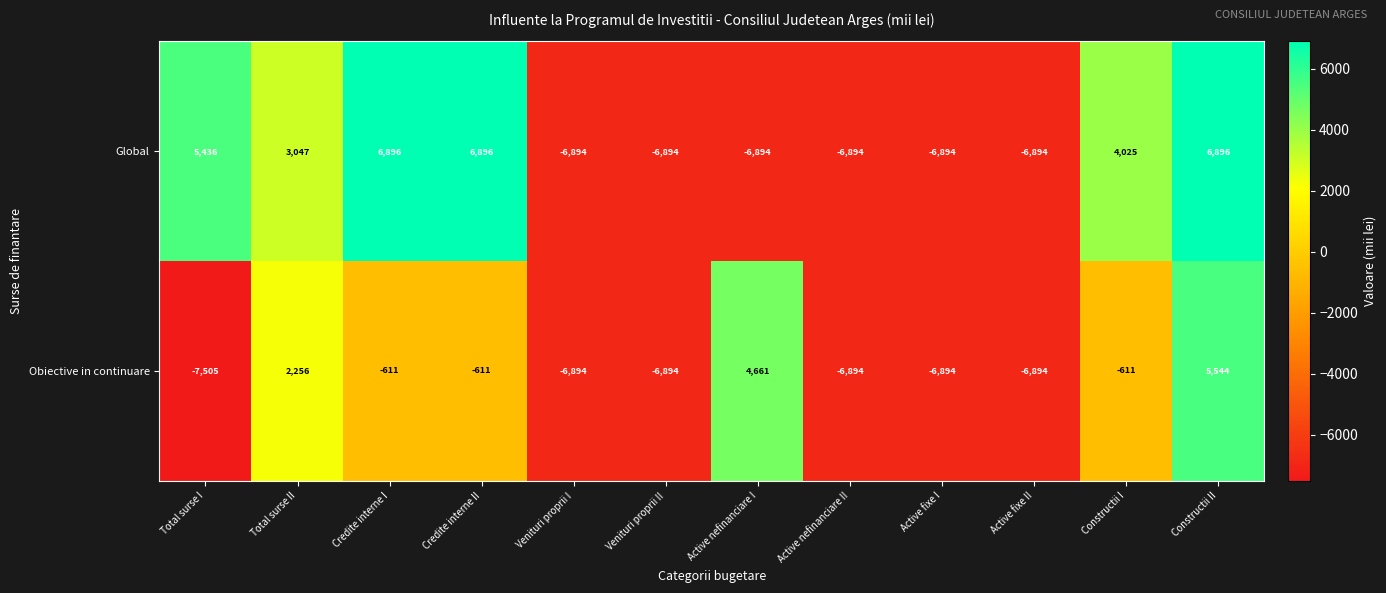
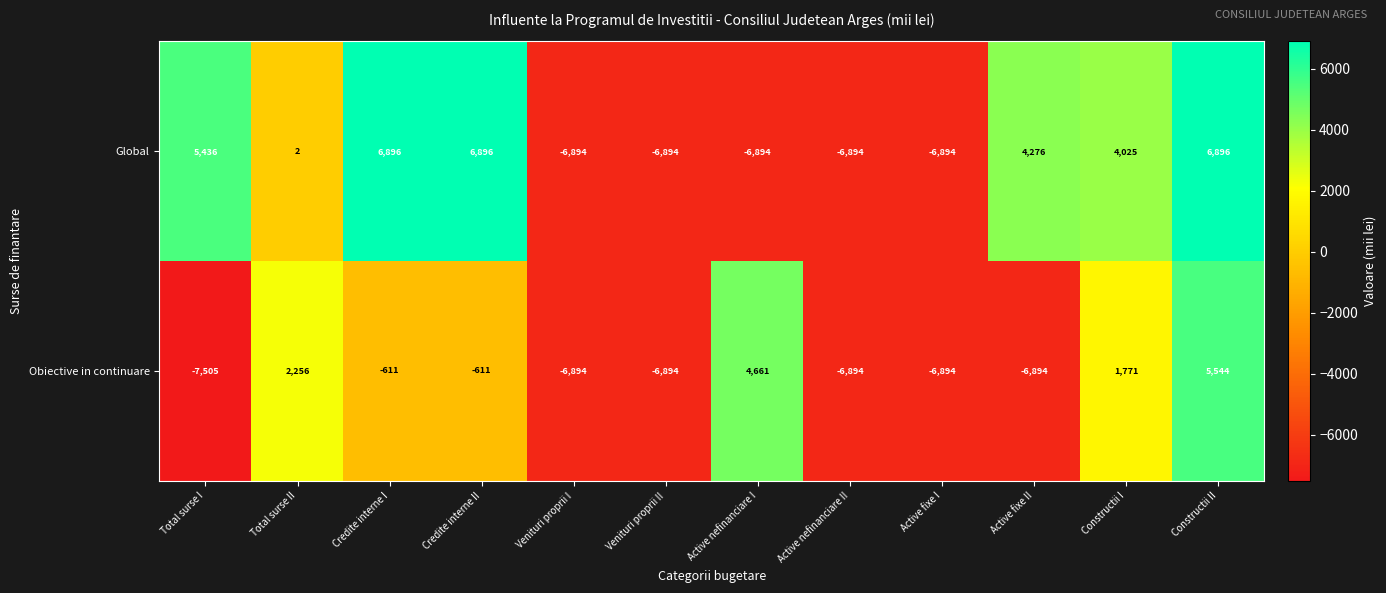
  {
    "Global": {
      "Total surse I": "5,436",
-     "Total surse II": "3,047",
+     "Total surse II": "2",
      "Credite interne I": "6,896",
      "Credite interne II": "6,896",
      "Venituri proprii I": "-6,894",
      "Venituri proprii II": "-6,894",
      "Active nefinanciare I": "-6,894",
      "Active nefinanciare II": "-6,894",
      "Active fixe I": "-6,894",
-     "Active fixe II": "-6,894",
+     "Active fixe II": "4,276",
      "Constructii I": "4,025",
      "Constructii II": "6,896"
    },
    "Obiective in continuare": {
      "Total surse I": "-7,505",
      "Total surse II": "2,256",
      "Credite interne I": "-611",
      "Credite interne II": "-611",
      "Venituri proprii I": "-6,894",
      "Venituri proprii II": "-6,894",
      "Active nefinanciare I": "4,661",
      "Active nefinanciare II": "-6,894",
      "Active fixe I": "-6,894",
      "Active fixe II": "-6,894",
-     "Constructii I": "-611",
+     "Constructii I": "1,771",
      "Constructii II": "5,544"
    }
  }
